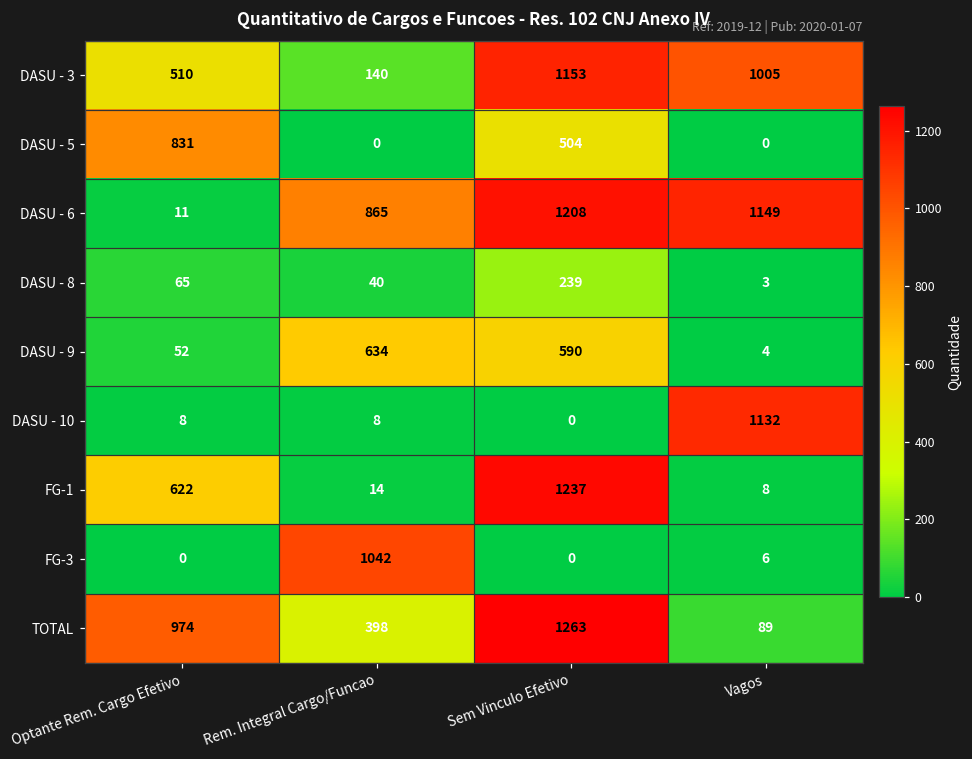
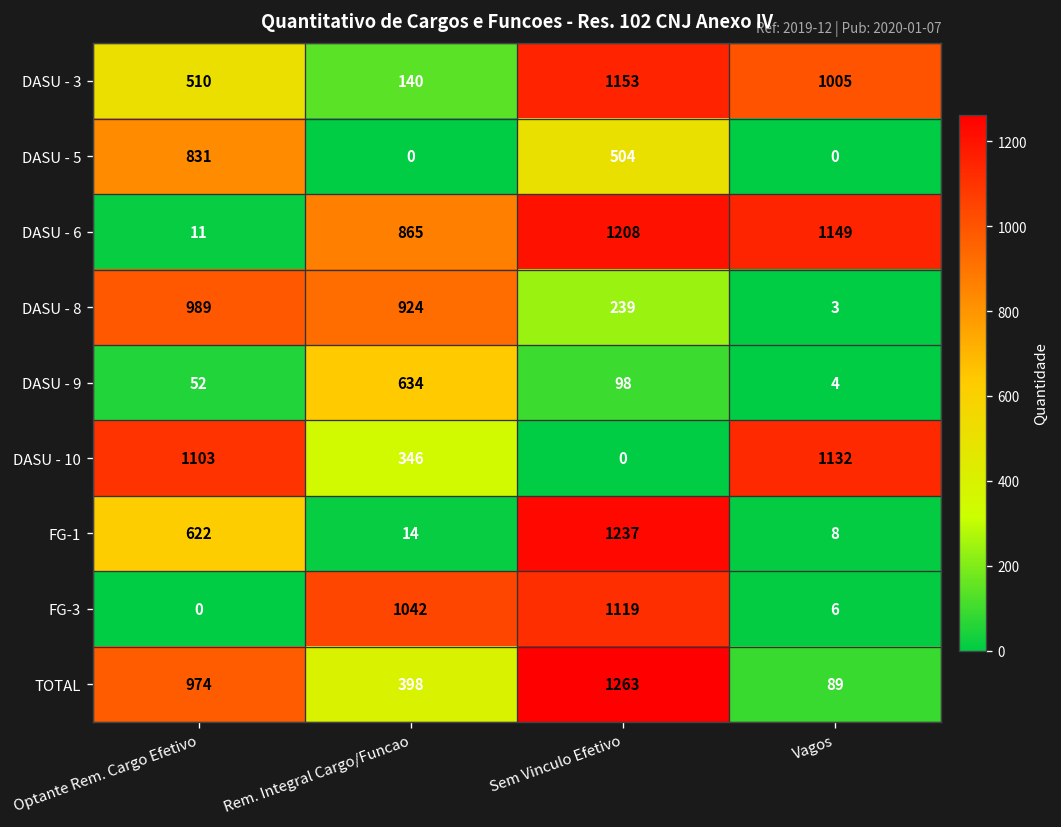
  {
    "DASU - 3": {
      "Optante Rem. Cargo Efetivo": 510,
      "Rem. Integral Cargo/Funcao": 140,
      "Sem Vinculo Efetivo": 1153,
      "Vagos": 1005
    },
    "DASU - 5": {
      "Optante Rem. Cargo Efetivo": 831,
      "Rem. Integral Cargo/Funcao": 0,
      "Sem Vinculo Efetivo": 504,
      "Vagos": 0
    },
    "DASU - 6": {
      "Optante Rem. Cargo Efetivo": 11,
      "Rem. Integral Cargo/Funcao": 865,
      "Sem Vinculo Efetivo": 1208,
      "Vagos": 1149
    },
    "DASU - 8": {
-     "Optante Rem. Cargo Efetivo": 65,
-     "Rem. Integral Cargo/Funcao": 40,
+     "Optante Rem. Cargo Efetivo": 989,
+     "Rem. Integral Cargo/Funcao": 924,
      "Sem Vinculo Efetivo": 239,
      "Vagos": 3
    },
    "DASU - 9": {
      "Optante Rem. Cargo Efetivo": 52,
      "Rem. Integral Cargo/Funcao": 634,
-     "Sem Vinculo Efetivo": 590,
+     "Sem Vinculo Efetivo": 98,
      "Vagos": 4
    },
    "DASU - 10": {
-     "Optante Rem. Cargo Efetivo": 8,
-     "Rem. Integral Cargo/Funcao": 8,
+     "Optante Rem. Cargo Efetivo": 1103,
+     "Rem. Integral Cargo/Funcao": 346,
      "Sem Vinculo Efetivo": 0,
      "Vagos": 1132
    },
    "FG-1": {
      "Optante Rem. Cargo Efetivo": 622,
      "Rem. Integral Cargo/Funcao": 14,
      "Sem Vinculo Efetivo": 1237,
      "Vagos": 8
    },
    "FG-3": {
      "Optante Rem. Cargo Efetivo": 0,
      "Rem. Integral Cargo/Funcao": 1042,
-     "Sem Vinculo Efetivo": 0,
+     "Sem Vinculo Efetivo": 1119,
      "Vagos": 6
    },
    "TOTAL": {
      "Optante Rem. Cargo Efetivo": 974,
      "Rem. Integral Cargo/Funcao": 398,
      "Sem Vinculo Efetivo": 1263,
      "Vagos": 89
    }
  }
